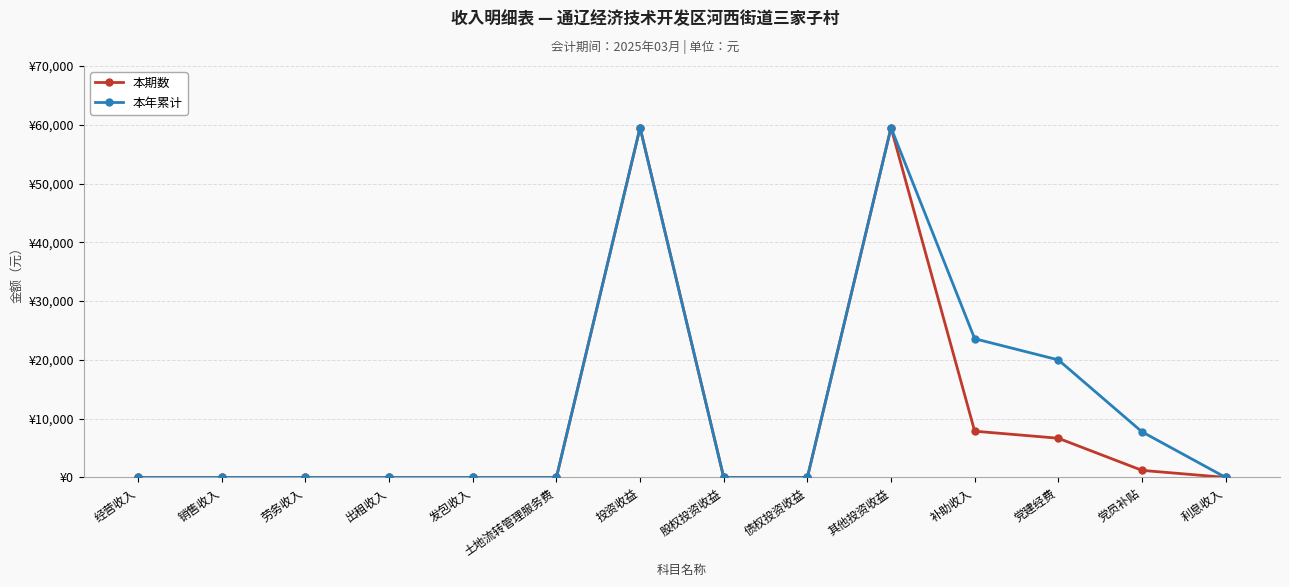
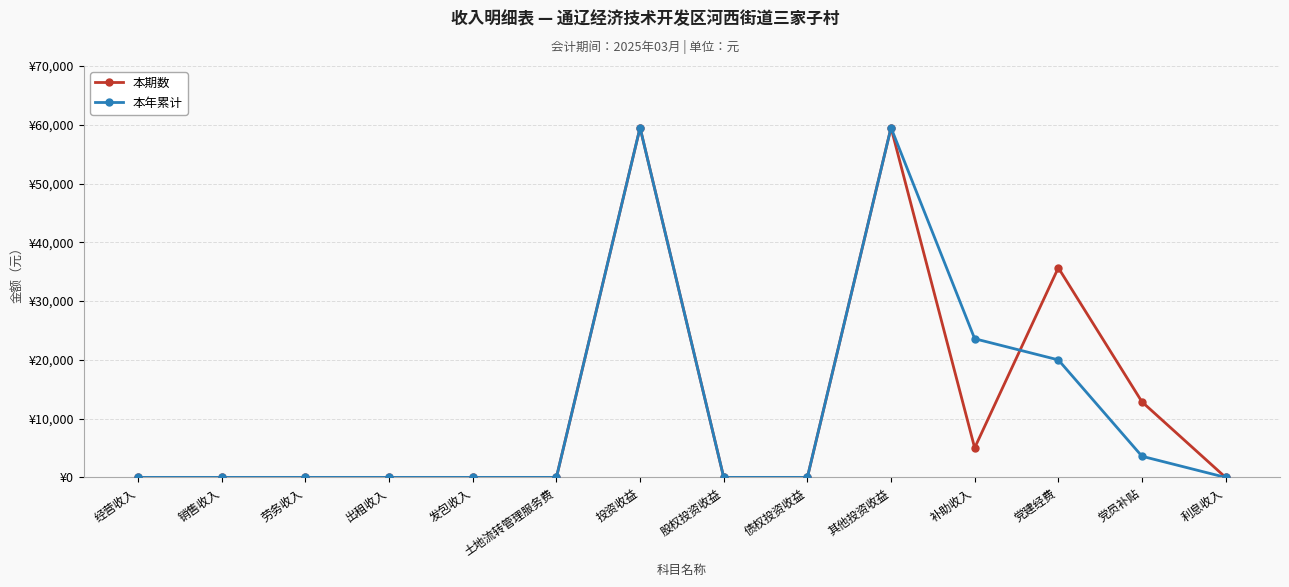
  {
    "本期数": {
-     "补助收入": "¥8,000",
-     "党建经费": "¥7,000",
-     "党员补贴": "¥1,000"
+     "补助收入": "¥5,000",
+     "党建经费": "¥36,000",
+     "党员补贴": "¥13,000"
    },
    "本年累计": {
      "补助收入": "¥24,000",
      "党建经费": "¥20,000",
-     "党员补贴": "¥8,000"
+     "党员补贴": "¥4,000"
    }
  }
